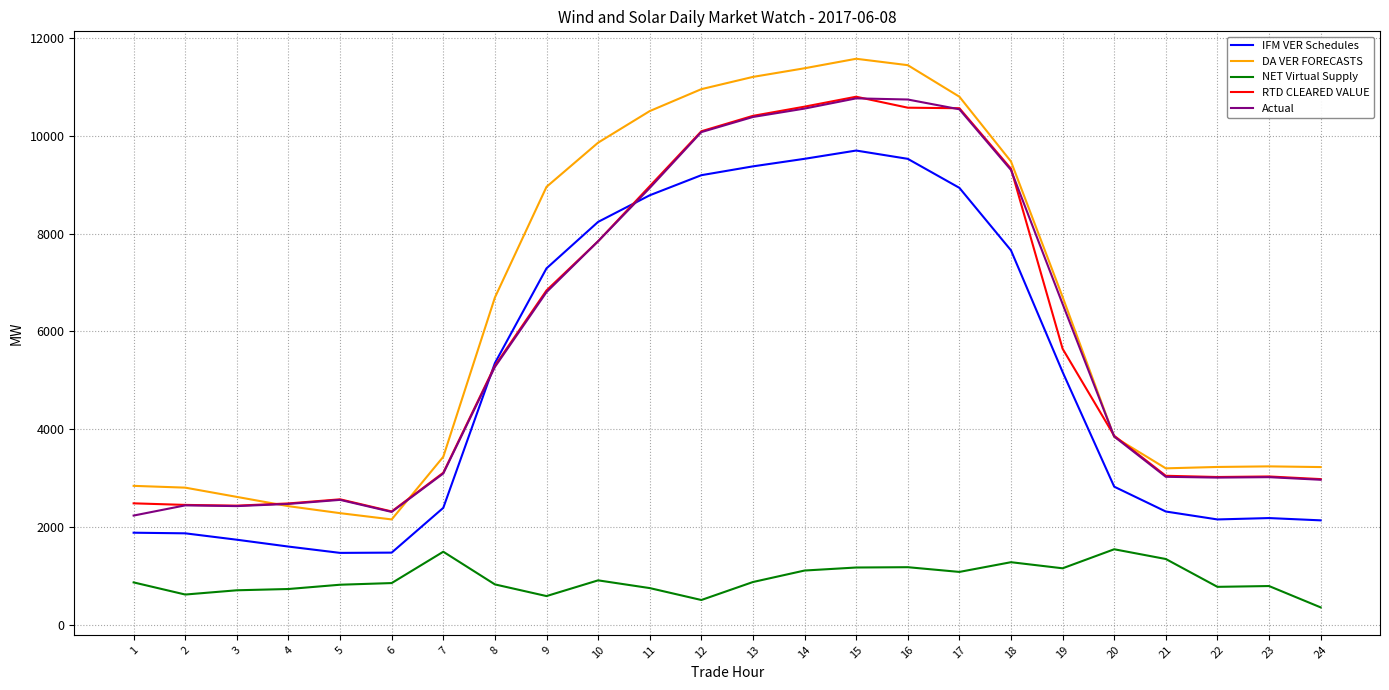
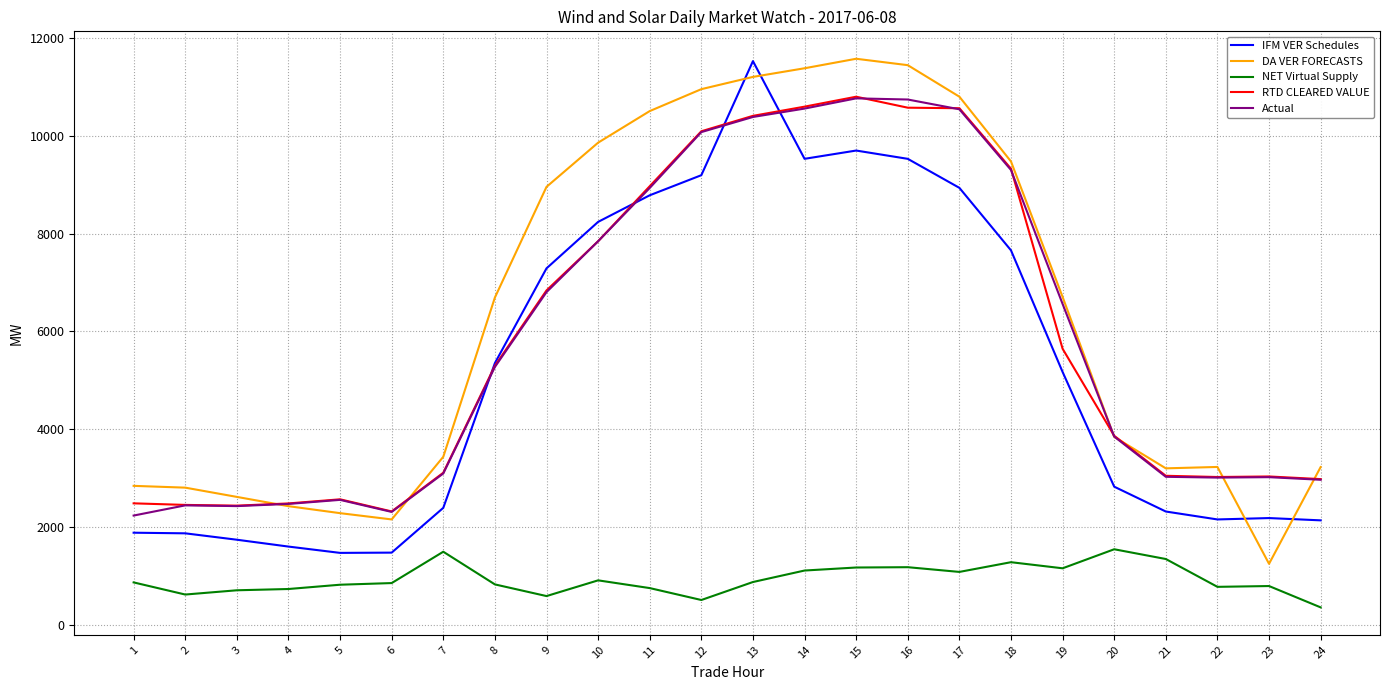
  {
    "IFM VER Schedules": {
      "1": 1900,
      "2": 1900,
      "3": 1700,
      "4": 1600,
      "5": 1500,
      "6": 1500,
      "7": 2400,
      "8": 5400,
      "9": 7300,
      "10": 8200,
      "11": 8800,
      "12": 9200,
-     "13": 9400,
+     "13": 11500,
      "14": 9500,
      "15": 9700,
      "16": 9500,
      "17": 8900,
      "18": 7700,
      "19": 5200,
      "20": 2800,
      "21": 2300,
      "22": 2200,
      "23": 2200,
      "24": 2100
    },
    "DA VER FORECASTS": {
      "1": 2800,
      "2": 2800,
      "3": 2600,
      "5": 2300,
      "6": 2200,
      "7": 3400,
      "8": 6700,
      "9": 9000,
      "10": 9900,
      "11": 10500,
      "12": 11000,
      "13": 11200,
      "14": 11400,
      "15": 11600,
      "16": 11400,
      "17": 10800,
      "18": 9500,
      "19": 6700,
      "21": 3200,
      "22": 3200,
-     "23": 3200,
+     "23": 1300,
      "24": 3200
    },
    "NET Virtual Supply": {
      "1": 900,
      "2": 600,
      "3": 700,
      "4": 700,
      "5": 800,
      "6": 900,
      "7": 1500,
      "8": 800,
      "9": 600,
      "10": 900,
      "11": 800,
      "12": 500,
      "13": 900,
      "14": 1100,
      "15": 1200,
      "16": 1200,
      "17": 1100,
      "18": 1300,
      "19": 1200,
      "20": 1500,
      "21": 1300,
      "22": 800,
      "23": 800,
      "24": 400
    },
    "RTD CLEARED VALUE": {
      "1": 2500,
      "16": 10600,
      "19": 5600
    },
    "Actual": {
      "1": 2200,
      "16": 10700,
      "19": 6600
    }
  }
